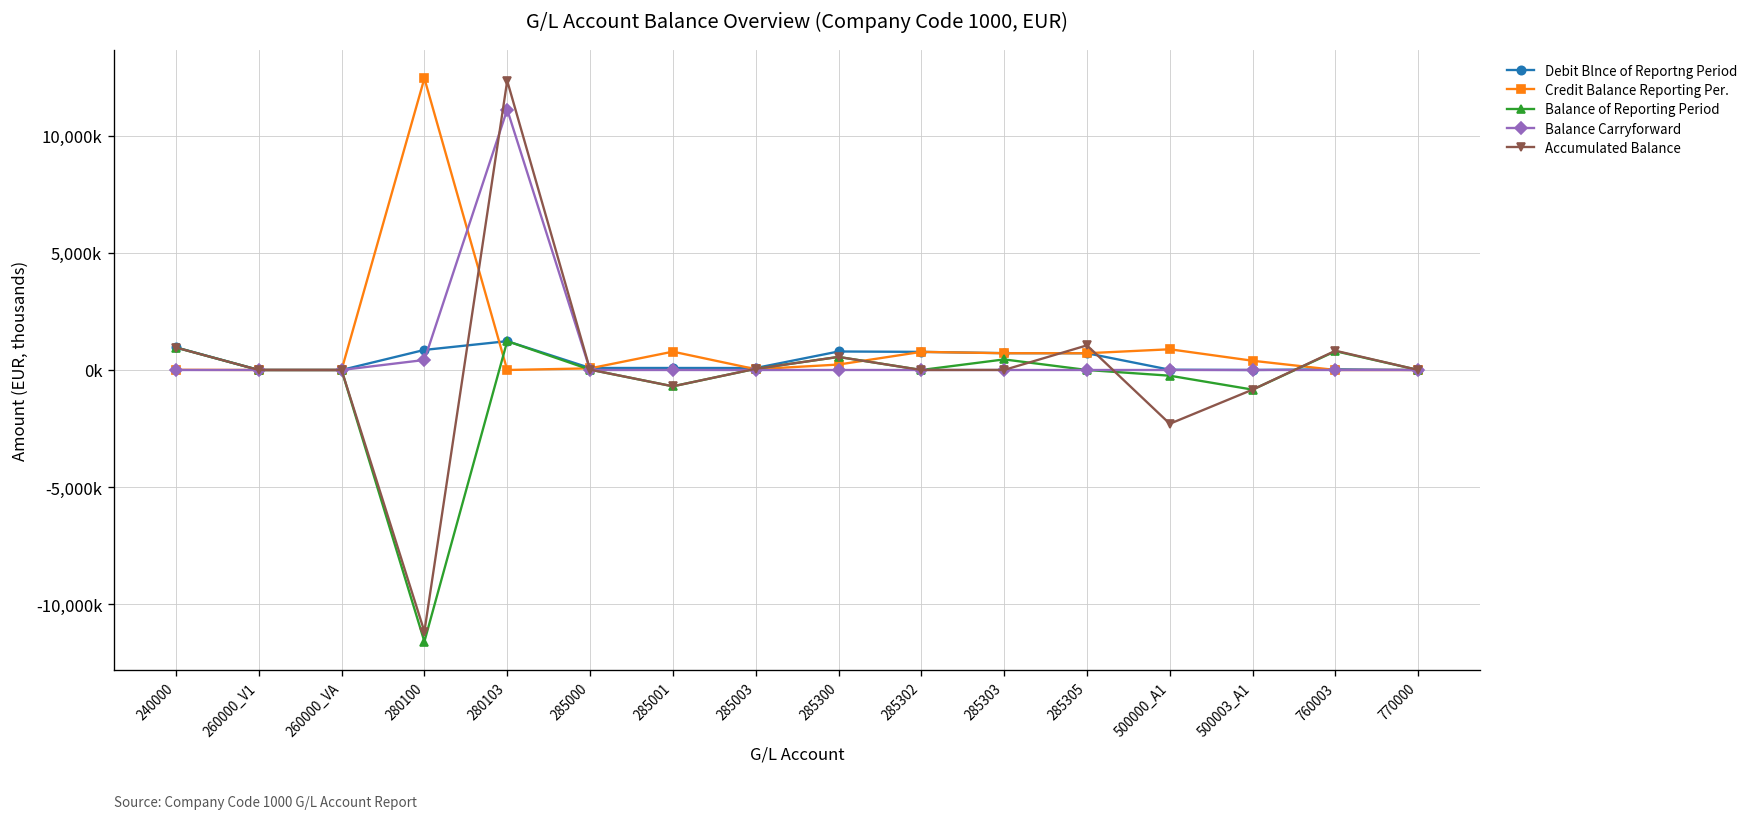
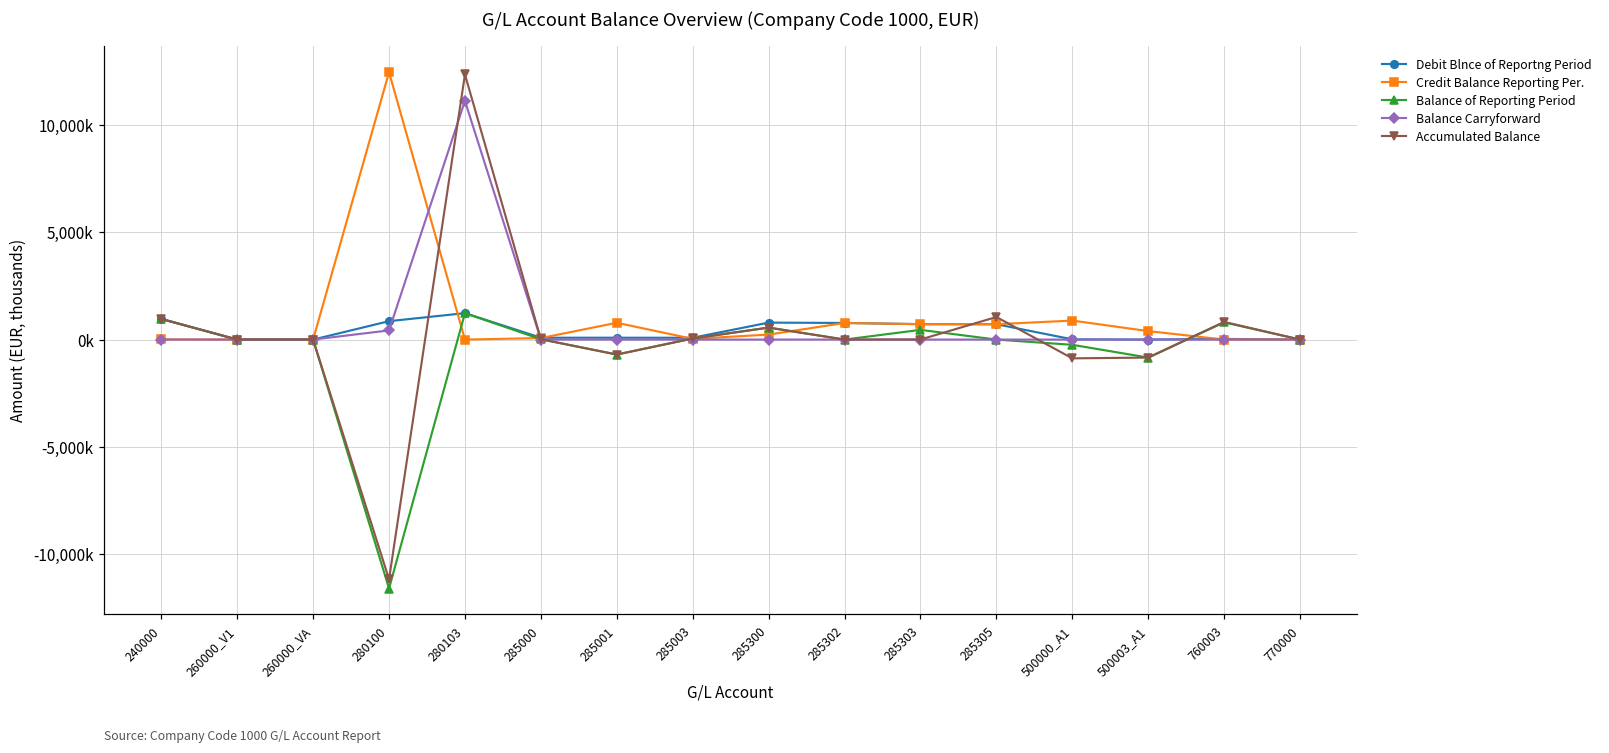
  {
    "Debit Blnce of Reportng Period": {
      "280100": "900,000",
      "285300": "800,000"
    },
    "Credit Balance Reporting Per.": {
      "280100": "12,400,000",
      "280103": "0",
      "285001": "800,000",
      "285300": "200,000",
      "500000_A1": "900,000",
      "500003_A1": "400,000"
    },
    "Balance of Reporting Period": {
      "280100": "-11,600,000",
      "285303": "500,000",
      "500000_A1": "-200,000"
    },
    "Balance Carryforward": {
      "280100": "400,000",
      "280103": "11,100,000",
      "285300": "0"
    },
    "Accumulated Balance": {
      "280100": "-11,200,000",
      "280103": "12,300,000",
      "285305": "1,100,000",
-     "500000_A1": "-2,300,000"
+     "500000_A1": "-900,000"
    }
  }
